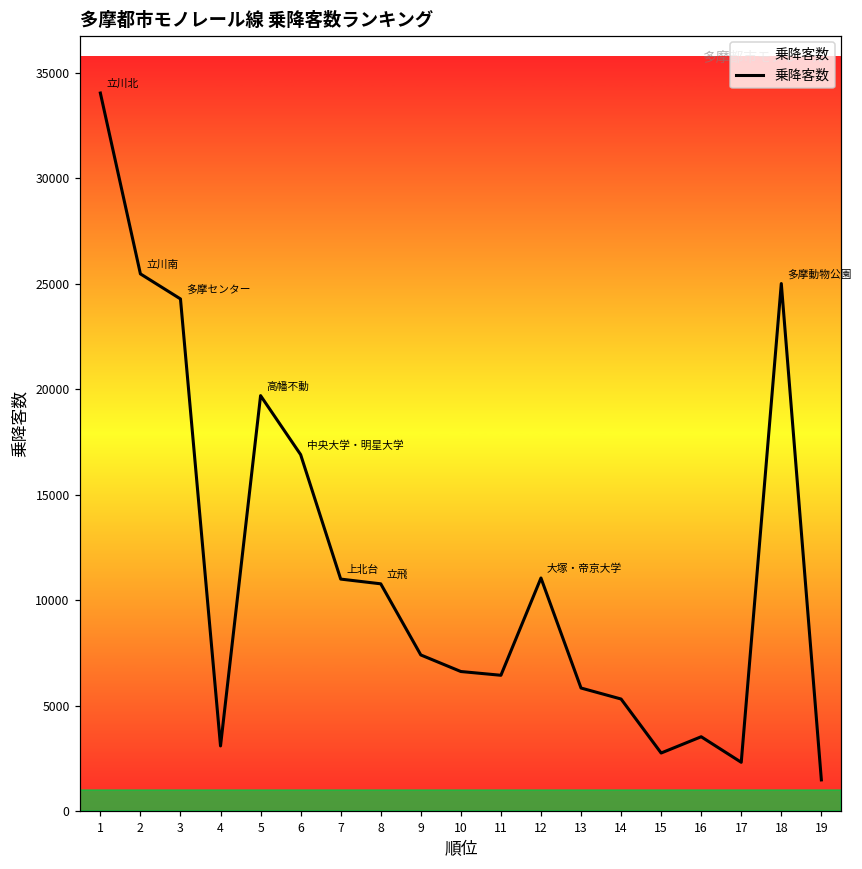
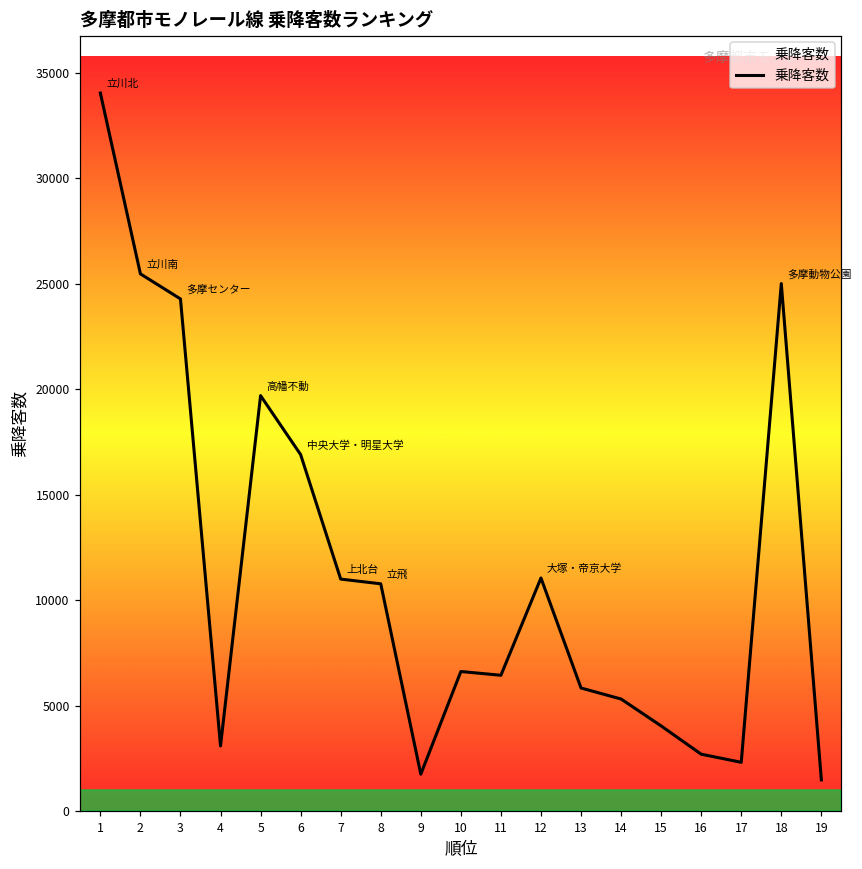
  {
    "1": 34000,
    "2": 25500,
    "3": 24300,
    "4": 3100,
    "5": 19700,
    "6": 16900,
    "7": 11000,
    "8": 10800,
-   "9": 7400,
+   "9": 1800,
    "10": 6600,
    "11": 6500,
    "12": 11100,
    "13": 5900,
    "14": 5300,
-   "15": 2800,
-   "16": 3500,
+   "15": 4100,
+   "16": 2700,
    "17": 2300,
    "18": 25000,
    "19": 1500
  }
